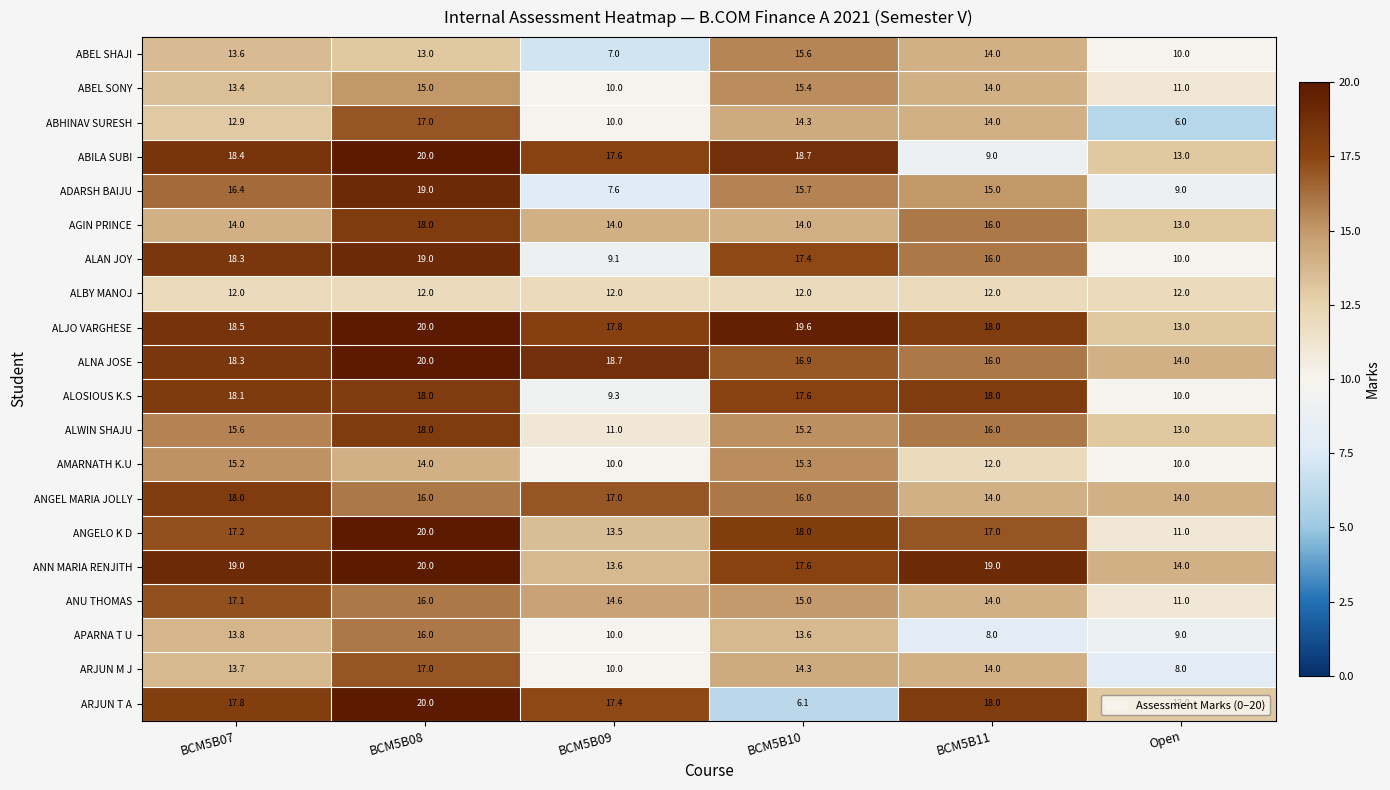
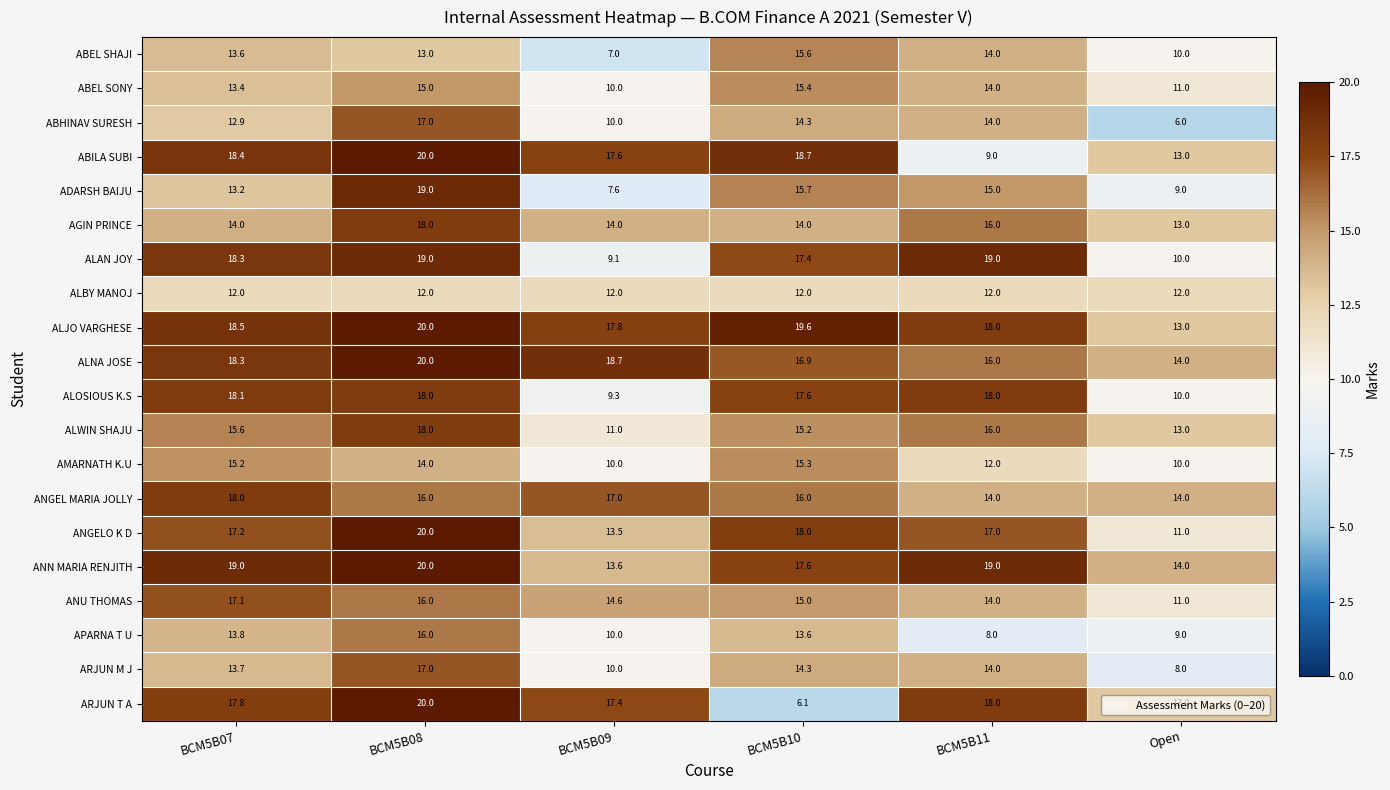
  {
    "ABEL SHAJI": {
      "BCM5B07": 13.6,
      "BCM5B08": 13.0,
      "BCM5B09": 7.0,
      "BCM5B10": 15.6,
      "BCM5B11": 14.0,
      "Open": 10.0
    },
    "ABEL SONY": {
      "BCM5B07": 13.4,
      "BCM5B08": 15.0,
      "BCM5B09": 10.0,
      "BCM5B10": 15.4,
      "BCM5B11": 14.0,
      "Open": 11.0
    },
    "ABHINAV SURESH": {
      "BCM5B07": 12.9,
      "BCM5B08": 17.0,
      "BCM5B09": 10.0,
      "BCM5B10": 14.3,
      "BCM5B11": 14.0,
      "Open": 6.0
    },
    "ABILA SUBI": {
      "BCM5B07": 18.4,
      "BCM5B08": 20.0,
      "BCM5B09": 17.6,
      "BCM5B10": 18.7,
      "BCM5B11": 9.0,
      "Open": 13.0
    },
    "ADARSH BAIJU": {
-     "BCM5B07": 16.4,
+     "BCM5B07": 13.2,
      "BCM5B08": 19.0,
      "BCM5B09": 7.6,
      "BCM5B10": 15.7,
      "BCM5B11": 15.0,
      "Open": 9.0
    },
    "AGIN PRINCE": {
      "BCM5B07": 14.0,
      "BCM5B08": 18.0,
      "BCM5B09": 14.0,
      "BCM5B10": 14.0,
      "BCM5B11": 16.0,
      "Open": 13.0
    },
    "ALAN JOY": {
      "BCM5B07": 18.3,
      "BCM5B08": 19.0,
      "BCM5B09": 9.1,
      "BCM5B10": 17.4,
-     "BCM5B11": 16.0,
+     "BCM5B11": 19.0,
      "Open": 10.0
    },
    "ALBY MANOJ": {
      "BCM5B07": 12.0,
      "BCM5B08": 12.0,
      "BCM5B09": 12.0,
      "BCM5B10": 12.0,
      "BCM5B11": 12.0,
      "Open": 12.0
    },
    "ALJO VARGHESE": {
      "BCM5B07": 18.5,
      "BCM5B08": 20.0,
      "BCM5B09": 17.8,
      "BCM5B10": 19.6,
      "BCM5B11": 18.0,
      "Open": 13.0
    },
    "ALNA JOSE": {
      "BCM5B07": 18.3,
      "BCM5B08": 20.0,
      "BCM5B09": 18.7,
      "BCM5B10": 16.9,
      "BCM5B11": 16.0,
      "Open": 14.0
    },
    "ALOSIOUS K.S": {
      "BCM5B07": 18.1,
      "BCM5B08": 18.0,
      "BCM5B09": 9.3,
      "BCM5B10": 17.6,
      "BCM5B11": 18.0,
      "Open": 10.0
    },
    "ALWIN SHAJU": {
      "BCM5B07": 15.6,
      "BCM5B08": 18.0,
      "BCM5B09": 11.0,
      "BCM5B10": 15.2,
      "BCM5B11": 16.0,
      "Open": 13.0
    },
    "AMARNATH K.U": {
      "BCM5B07": 15.2,
      "BCM5B08": 14.0,
      "BCM5B09": 10.0,
      "BCM5B10": 15.3,
      "BCM5B11": 12.0,
      "Open": 10.0
    },
    "ANGEL MARIA JOLLY": {
      "BCM5B07": 18.0,
      "BCM5B08": 16.0,
      "BCM5B09": 17.0,
      "BCM5B10": 16.0,
      "BCM5B11": 14.0,
      "Open": 14.0
    },
    "ANGELO K D": {
      "BCM5B07": 17.2,
      "BCM5B08": 20.0,
      "BCM5B09": 13.5,
      "BCM5B10": 18.0,
      "BCM5B11": 17.0,
      "Open": 11.0
    },
    "ANN MARIA RENJITH": {
      "BCM5B07": 19.0,
      "BCM5B08": 20.0,
      "BCM5B09": 13.6,
      "BCM5B10": 17.6,
      "BCM5B11": 19.0,
      "Open": 14.0
    },
    "ANU THOMAS": {
      "BCM5B07": 17.1,
      "BCM5B08": 16.0,
      "BCM5B09": 14.6,
      "BCM5B10": 15.0,
      "BCM5B11": 14.0,
      "Open": 11.0
    },
    "APARNA T U": {
      "BCM5B07": 13.8,
      "BCM5B08": 16.0,
      "BCM5B09": 10.0,
      "BCM5B10": 13.6,
      "BCM5B11": 8.0,
      "Open": 9.0
    },
    "ARJUN M J": {
      "BCM5B07": 13.7,
      "BCM5B08": 17.0,
      "BCM5B09": 10.0,
      "BCM5B10": 14.3,
      "BCM5B11": 14.0,
      "Open": 8.0
    },
    "ARJUN T A": {
      "BCM5B07": 17.8,
      "BCM5B08": 20.0,
      "BCM5B09": 17.4,
      "BCM5B10": 6.1,
      "BCM5B11": 18.0
    }
  }
